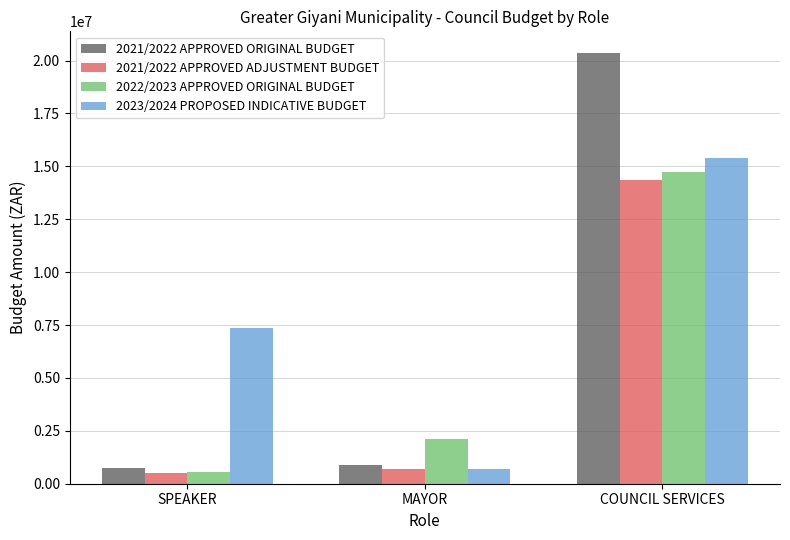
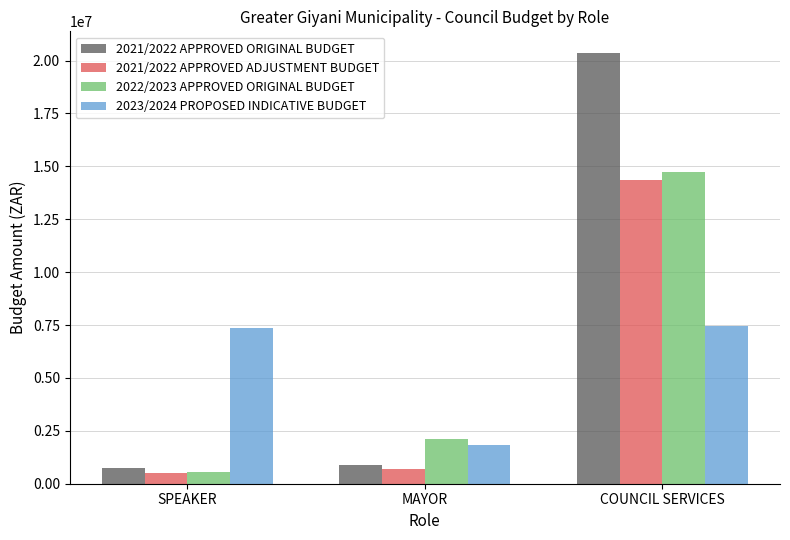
  {
    "2021/2022 APPROVED ORIGINAL BUDGET": {
      "SPEAKER": 700000,
      "MAYOR": 900000,
      "COUNCIL SERVICES": 20400000
    },
    "2021/2022 APPROVED ADJUSTMENT BUDGET": {
      "SPEAKER": 500000,
      "MAYOR": 700000,
      "COUNCIL SERVICES": 14400000
    },
    "2022/2023 APPROVED ORIGINAL BUDGET": {
      "SPEAKER": 500000,
      "MAYOR": 2100000,
      "COUNCIL SERVICES": 14700000
    },
    "2023/2024 PROPOSED INDICATIVE BUDGET": {
      "SPEAKER": 7300000,
-     "MAYOR": 700000,
-     "COUNCIL SERVICES": 15400000
+     "MAYOR": 1800000,
+     "COUNCIL SERVICES": 7400000
    }
  }
